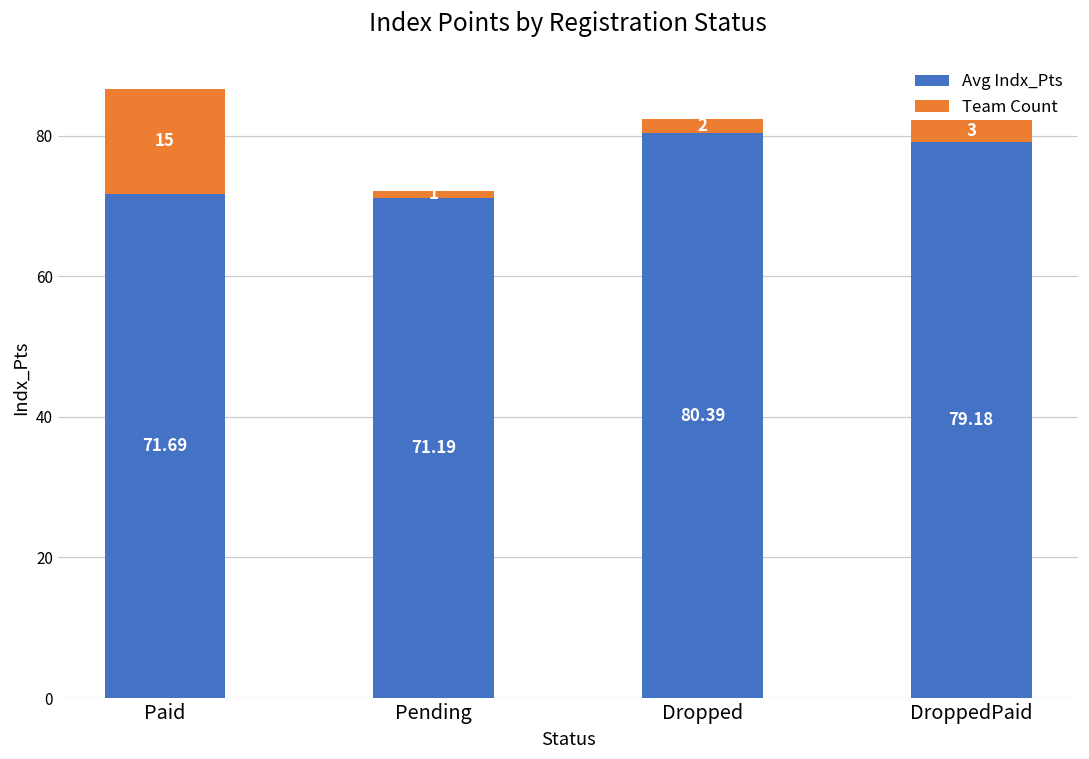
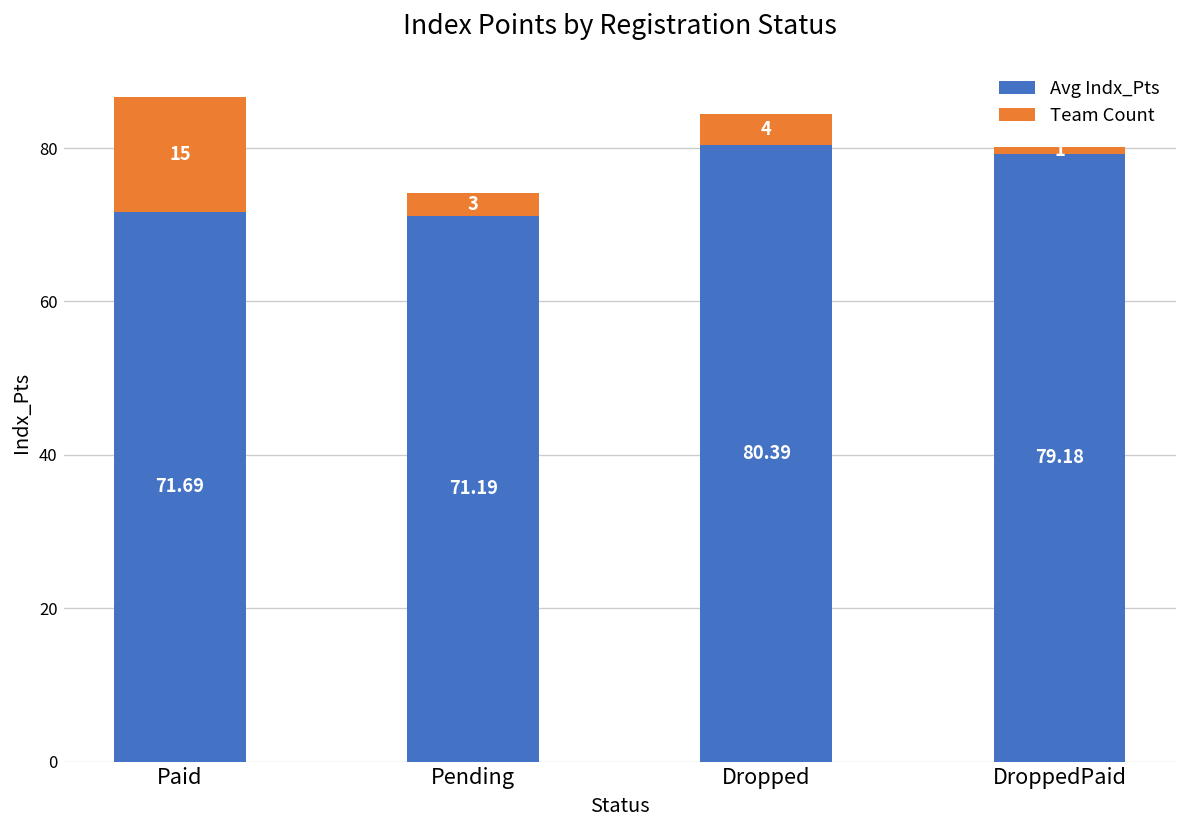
  {
    "Avg Indx_Pts": {
      "Paid": 71.69,
      "Pending": 71.19,
      "Dropped": 80.39,
      "DroppedPaid": 79.18
    },
    "Team Count": {
      "Paid": 15,
-     "Pending": 1,
-     "Dropped": 2,
-     "DroppedPaid": 3
+     "Pending": 3,
+     "Dropped": 4,
+     "DroppedPaid": 1
    }
  }
